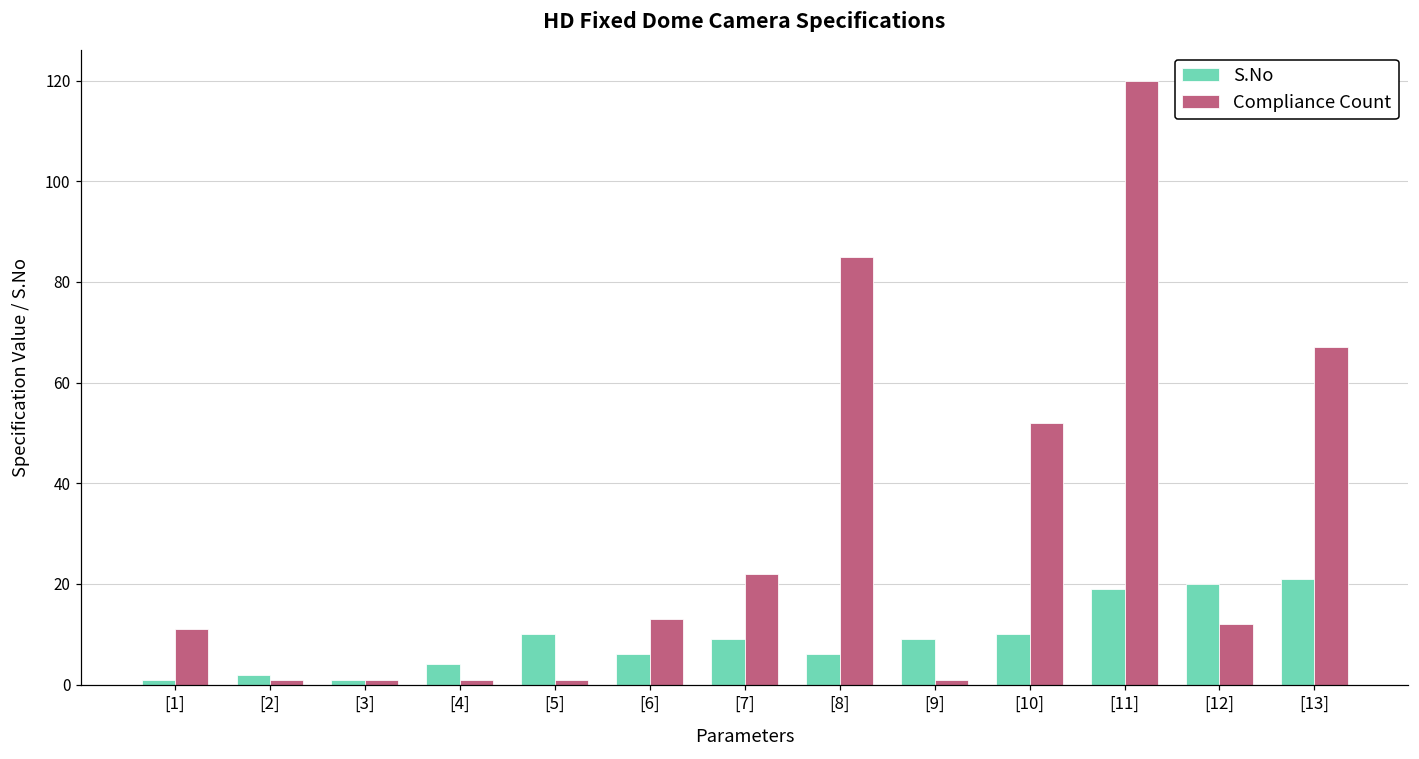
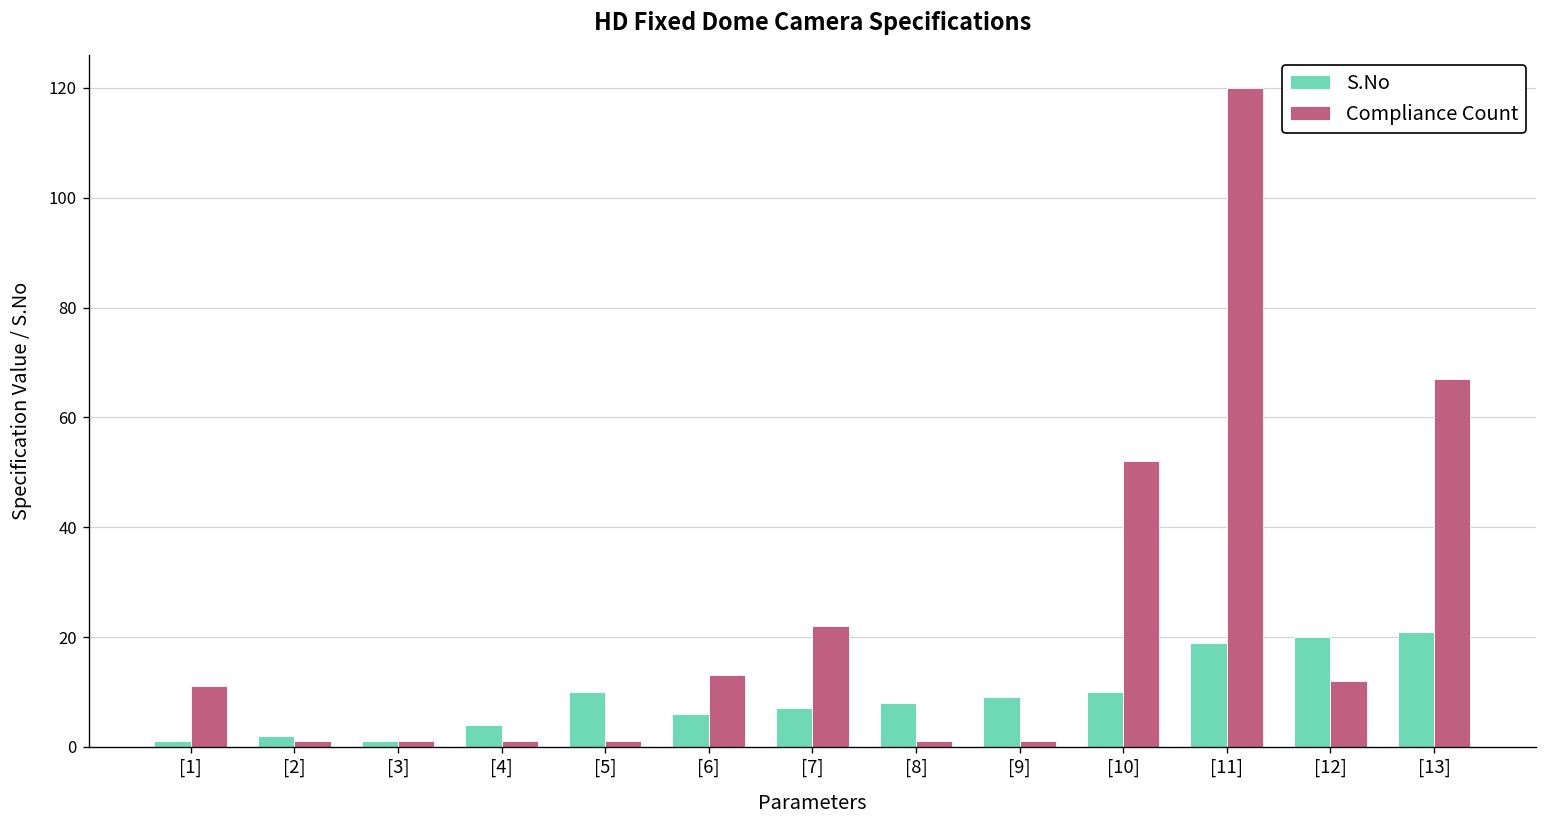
  {
    "S.No": {
      "[1]": 1,
      "[2]": 2,
      "[3]": 1,
      "[4]": 4,
      "[5]": 10,
      "[6]": 6,
-     "[7]": 9,
-     "[8]": 6,
+     "[7]": 7,
+     "[8]": 8,
      "[9]": 9,
      "[10]": 10,
      "[11]": 19,
      "[12]": 20,
      "[13]": 21
    },
    "Compliance Count": {
      "[1]": 11,
      "[2]": 1,
      "[3]": 1,
      "[4]": 1,
      "[5]": 1,
      "[6]": 13,
      "[7]": 22,
-     "[8]": 85,
+     "[8]": 1,
      "[9]": 1,
      "[10]": 52,
      "[11]": 120,
      "[12]": 12,
      "[13]": 67
    }
  }
